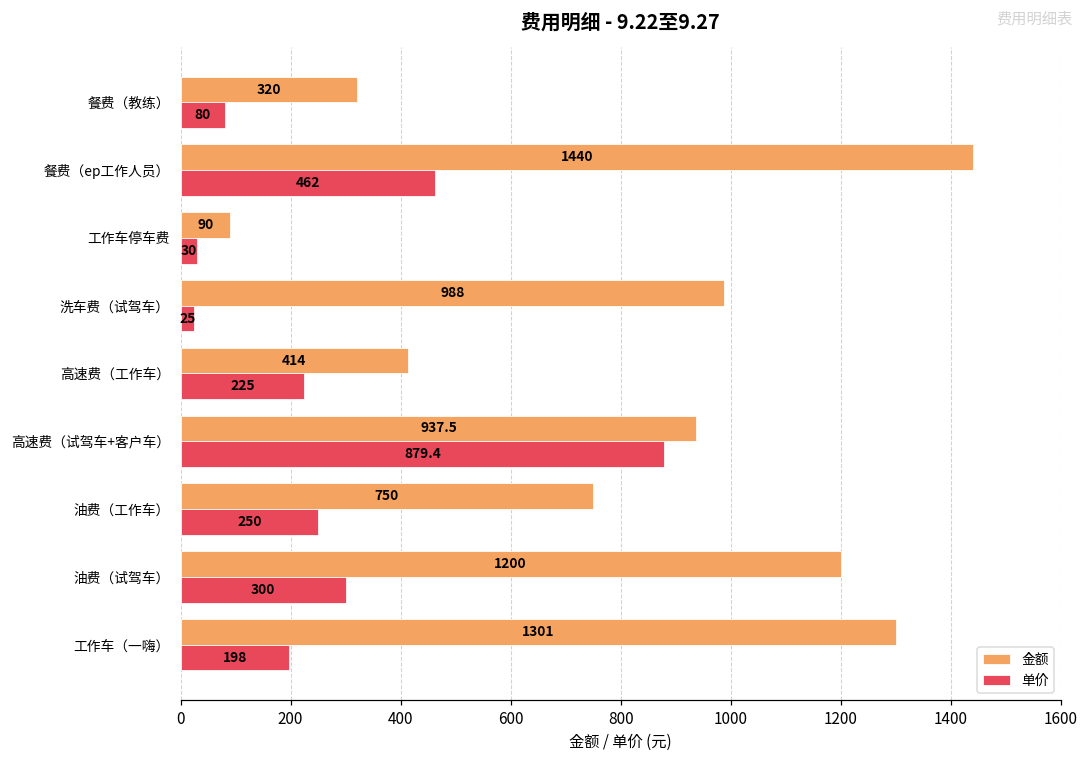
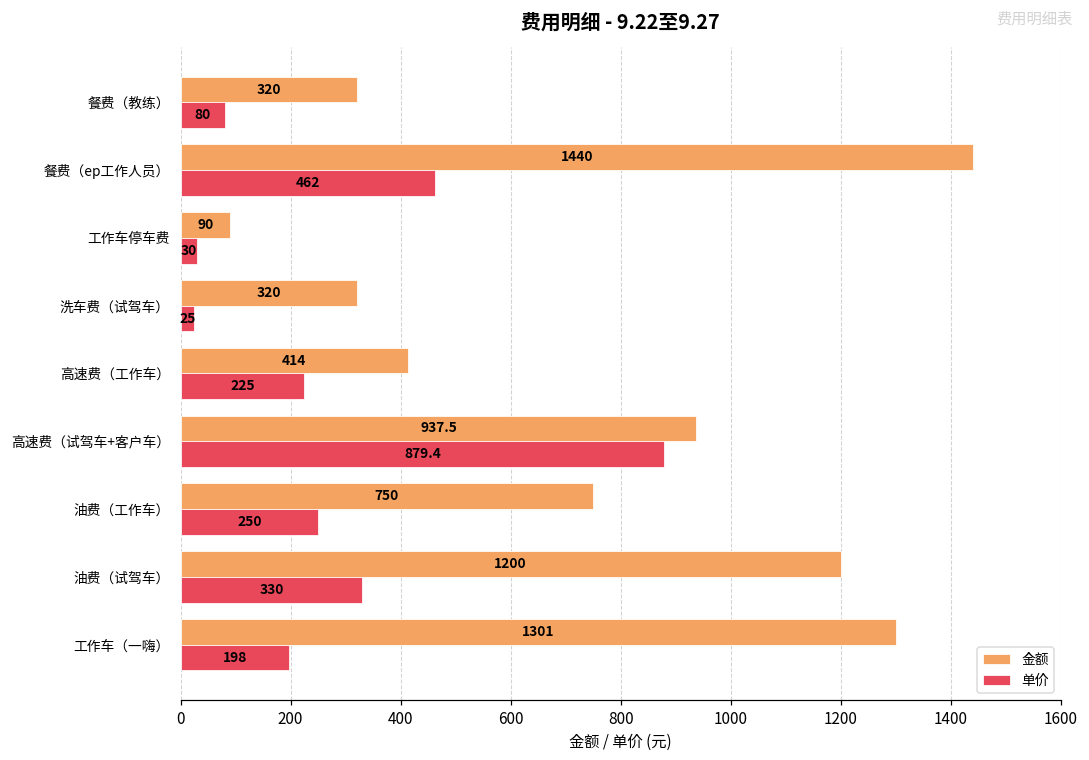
  {
    "金额": {
      "餐费（教练）": 320,
      "餐费（ep工作人员）": 1440,
      "工作车停车费": 90,
-     "洗车费（试驾车）": 988,
+     "洗车费（试驾车）": 320,
      "高速费（工作车）": 414,
      "高速费（试驾车+客户车）": 937.5,
      "油费（工作车）": 750,
      "油费（试驾车）": 1200,
      "工作车（一嗨）": 1301
    },
    "单价": {
      "餐费（教练）": 80,
      "餐费（ep工作人员）": 462,
      "工作车停车费": 30,
      "洗车费（试驾车）": 25,
      "高速费（工作车）": 225,
      "高速费（试驾车+客户车）": 879.4,
      "油费（工作车）": 250,
-     "油费（试驾车）": 300,
+     "油费（试驾车）": 330,
      "工作车（一嗨）": 198
    }
  }
